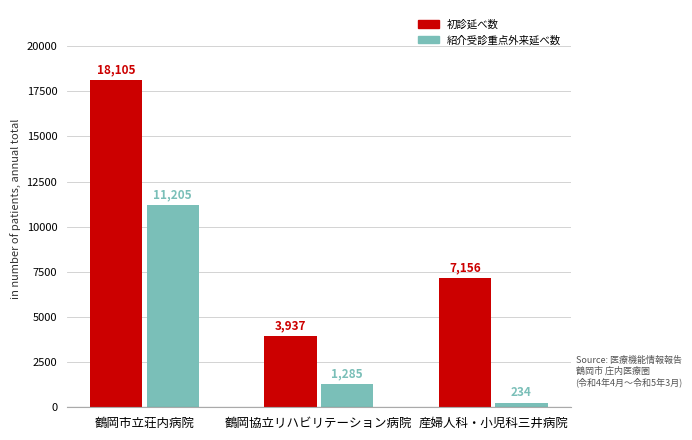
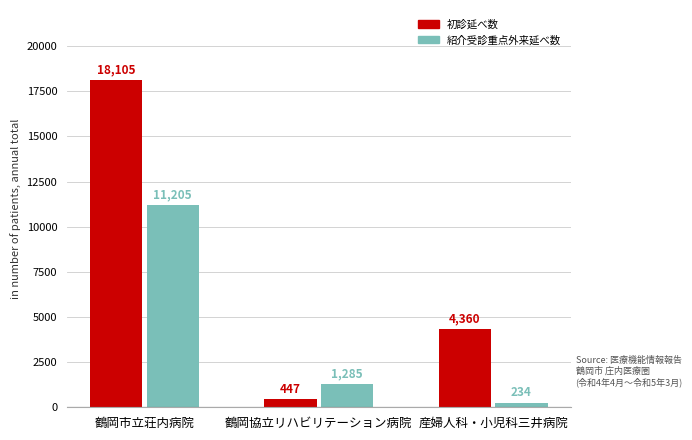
  {
    "初診延べ数": {
      "鶴岡市立荘内病院": "18,105",
-     "鶴岡協立リハビリテーション病院": "3,937",
-     "産婦人科・小児科三井病院": "7,156"
+     "鶴岡協立リハビリテーション病院": "447",
+     "産婦人科・小児科三井病院": "4,360"
    },
    "紹介受診重点外来延べ数": {
      "鶴岡市立荘内病院": "11,205",
      "鶴岡協立リハビリテーション病院": "1,285",
      "産婦人科・小児科三井病院": "234"
    }
  }
